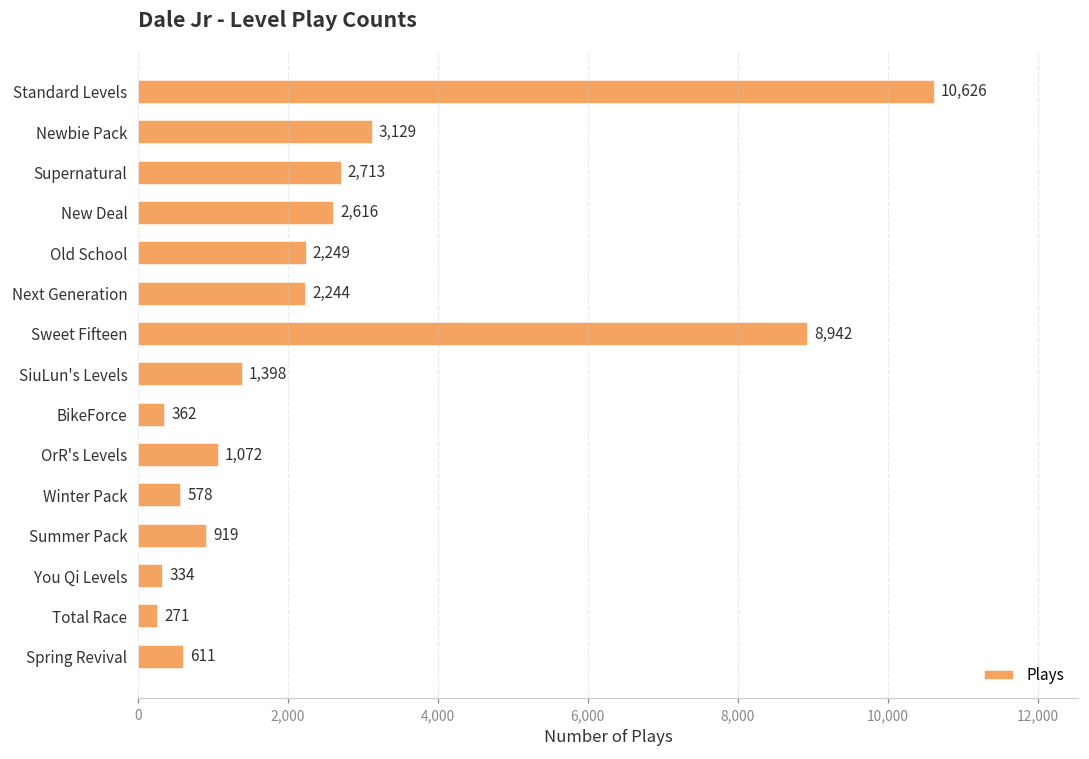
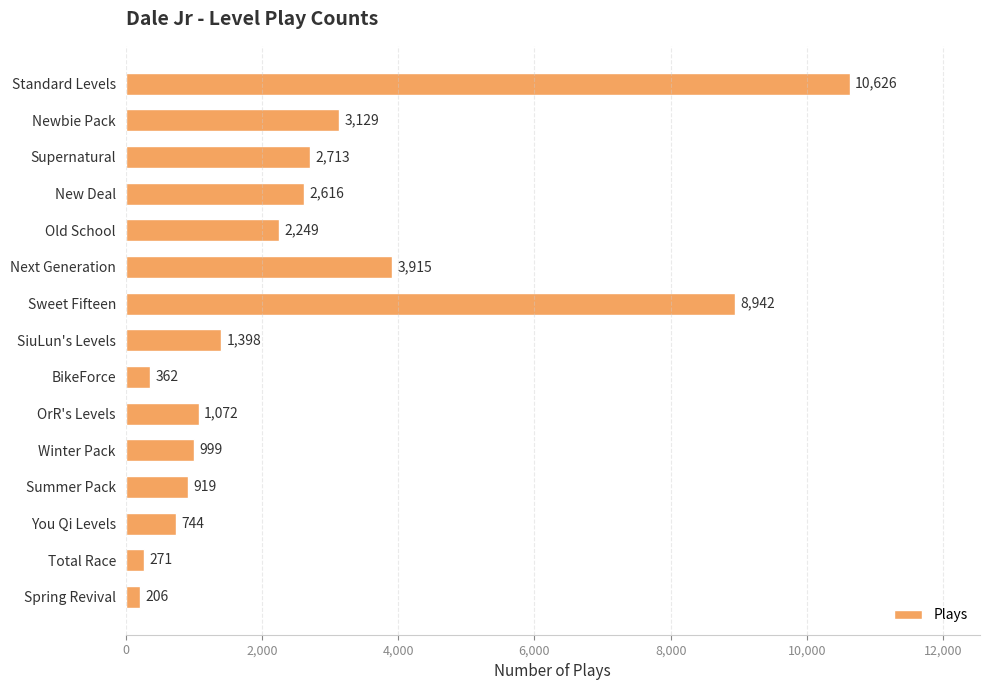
  {
    "Standard Levels": "10,626",
    "Newbie Pack": "3,129",
    "Supernatural": "2,713",
    "New Deal": "2,616",
    "Old School": "2,249",
-   "Next Generation": "2,244",
+   "Next Generation": "3,915",
    "Sweet Fifteen": "8,942",
    "SiuLun's Levels": "1,398",
    "BikeForce": "362",
    "OrR's Levels": "1,072",
-   "Winter Pack": "578",
+   "Winter Pack": "999",
    "Summer Pack": "919",
-   "You Qi Levels": "334",
+   "You Qi Levels": "744",
    "Total Race": "271",
-   "Spring Revival": "611"
+   "Spring Revival": "206"
  }
